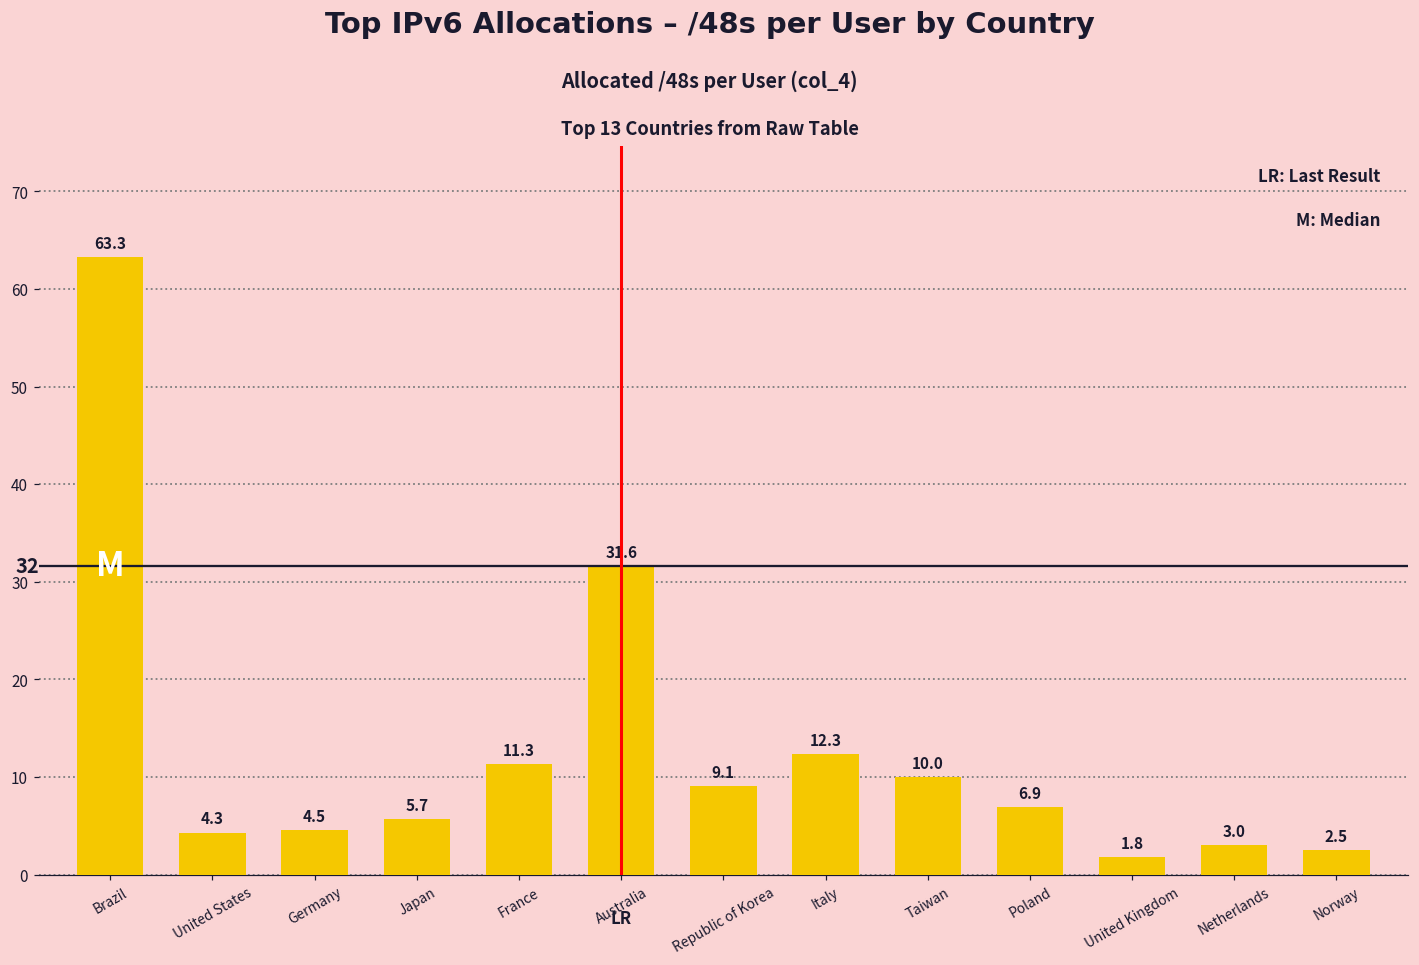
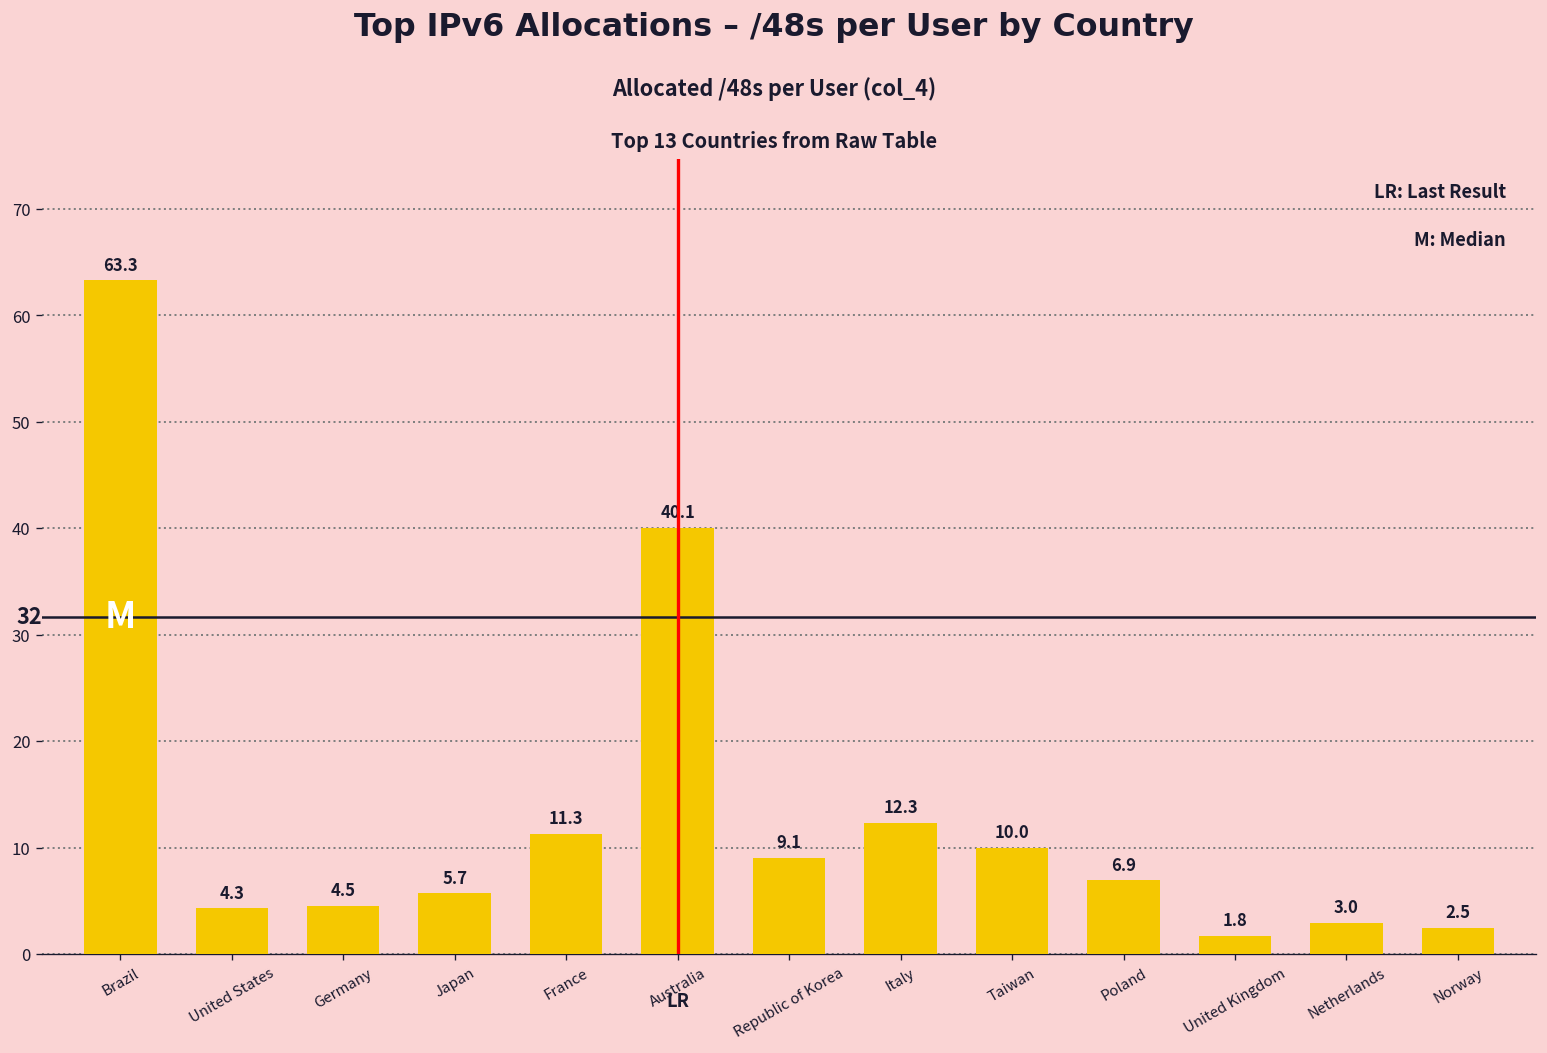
  {
    "Brazil": 63.3,
    "United States": 4.3,
    "Germany": 4.5,
    "Japan": 5.7,
    "France": 11.3,
-   "Australia": 31.6,
+   "Australia": 40.1,
    "Republic of Korea": 9.1,
    "Italy": 12.3,
    "Taiwan": 10.0,
    "Poland": 6.9,
    "United Kingdom": 1.8,
    "Netherlands": 3.0,
    "Norway": 2.5
  }
